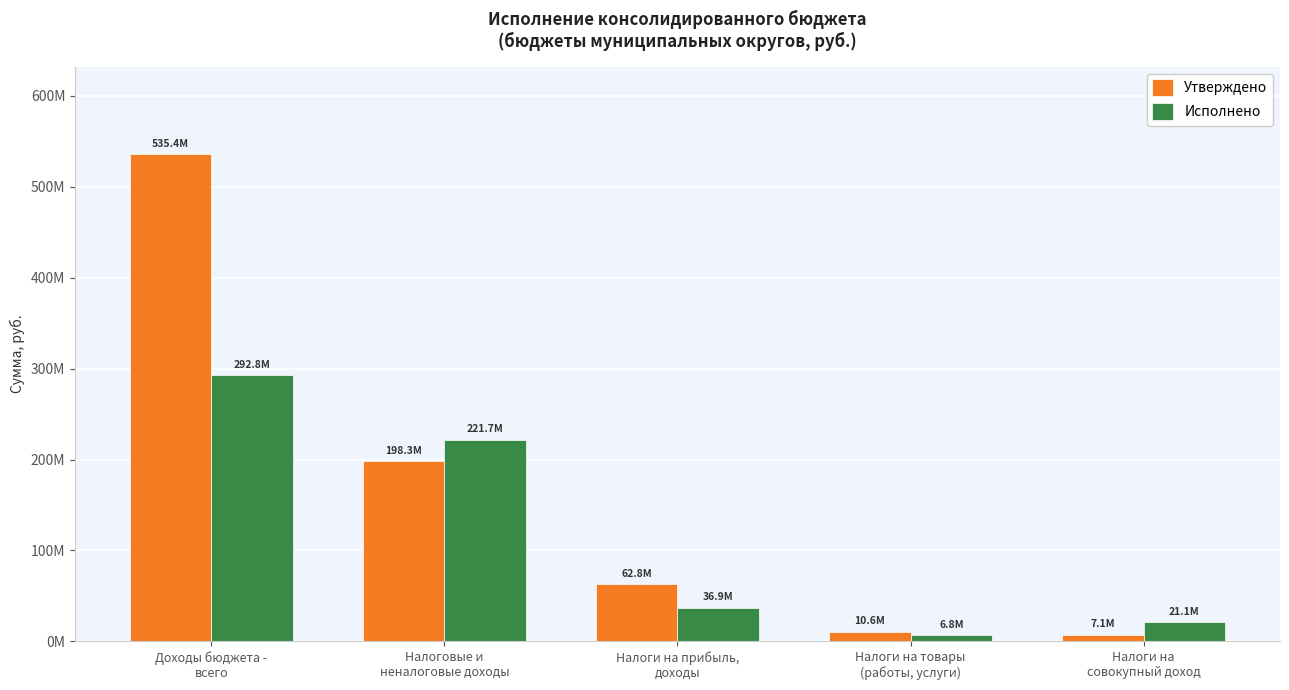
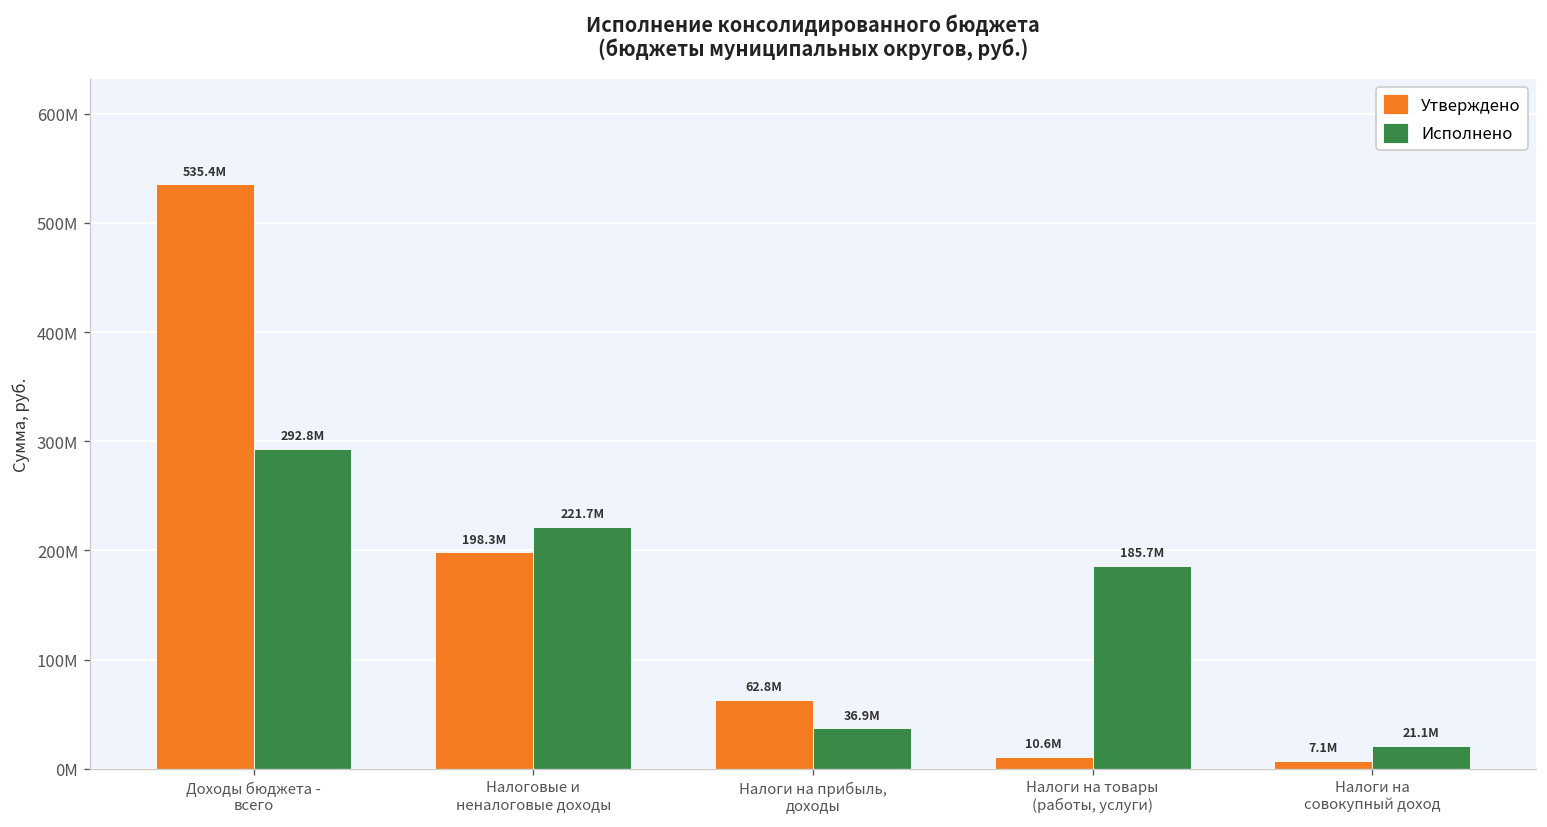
  {
    "Утверждено": {
      "Доходы бюджета - всего": "535.4M",
      "Налоговые и неналоговые доходы": "198.3M",
      "Налоги на прибыль, доходы": "62.8M",
      "Налоги на товары (работы, услуги)": "10.6M",
      "Налоги на совокупный доход": "7.1M"
    },
    "Исполнено": {
      "Доходы бюджета - всего": "292.8M",
      "Налоговые и неналоговые доходы": "221.7M",
      "Налоги на прибыль, доходы": "36.9M",
-     "Налоги на товары (работы, услуги)": "6.8M",
+     "Налоги на товары (работы, услуги)": "185.7M",
      "Налоги на совокупный доход": "21.1M"
    }
  }
